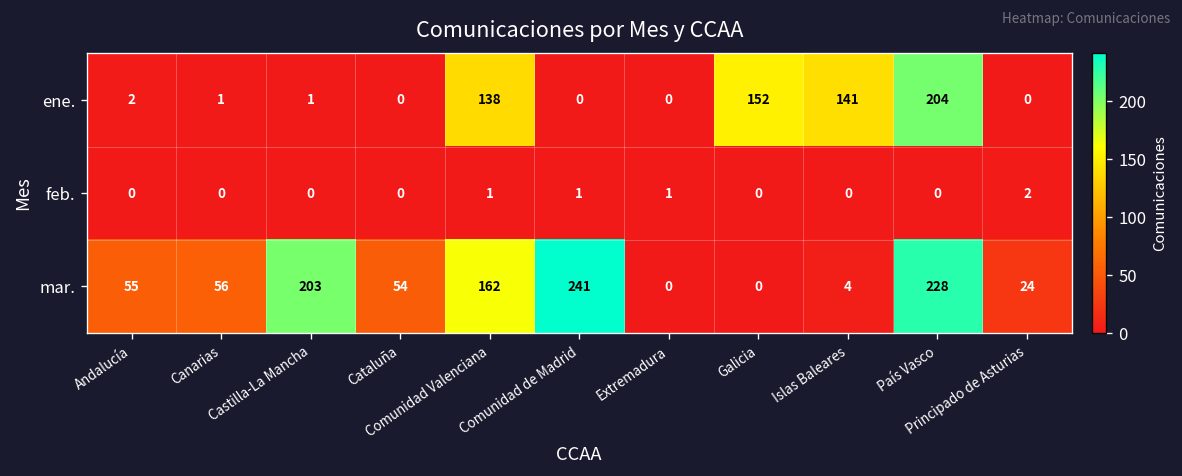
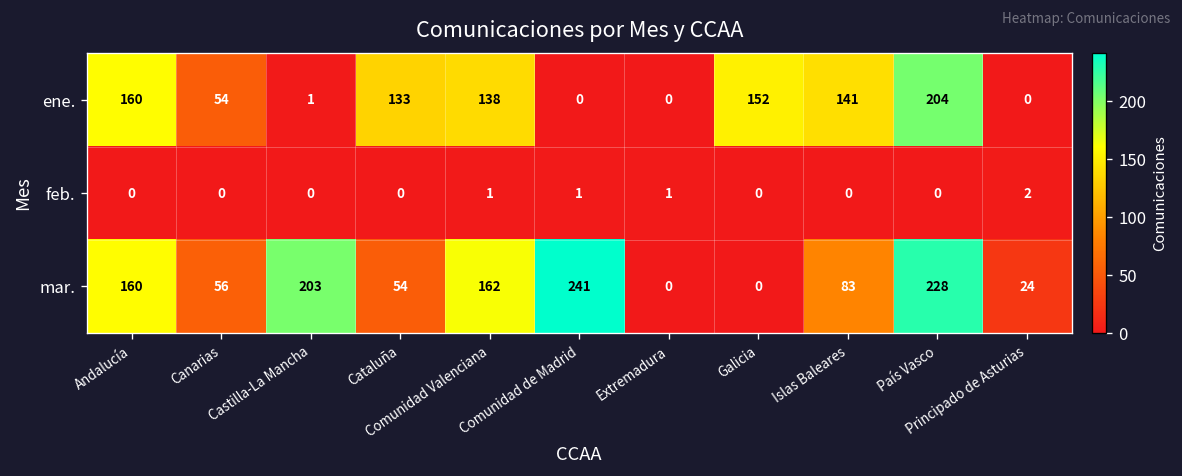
  {
    "ene.": {
-     "Andalucía": 2,
-     "Canarias": 1,
+     "Andalucía": 160,
+     "Canarias": 54,
      "Castilla-La Mancha": 1,
-     "Cataluña": 0,
+     "Cataluña": 133,
      "Comunidad Valenciana": 138,
      "Comunidad de Madrid": 0,
      "Extremadura": 0,
      "Galicia": 152,
      "Islas Baleares": 141,
      "País Vasco": 204,
      "Principado de Asturias": 0
    },
    "feb.": {
      "Andalucía": 0,
      "Canarias": 0,
      "Castilla-La Mancha": 0,
      "Cataluña": 0,
      "Comunidad Valenciana": 1,
      "Comunidad de Madrid": 1,
      "Extremadura": 1,
      "Galicia": 0,
      "Islas Baleares": 0,
      "País Vasco": 0,
      "Principado de Asturias": 2
    },
    "mar.": {
-     "Andalucía": 55,
+     "Andalucía": 160,
      "Canarias": 56,
      "Castilla-La Mancha": 203,
      "Cataluña": 54,
      "Comunidad Valenciana": 162,
      "Comunidad de Madrid": 241,
      "Extremadura": 0,
      "Galicia": 0,
-     "Islas Baleares": 4,
+     "Islas Baleares": 83,
      "País Vasco": 228,
      "Principado de Asturias": 24
    }
  }
